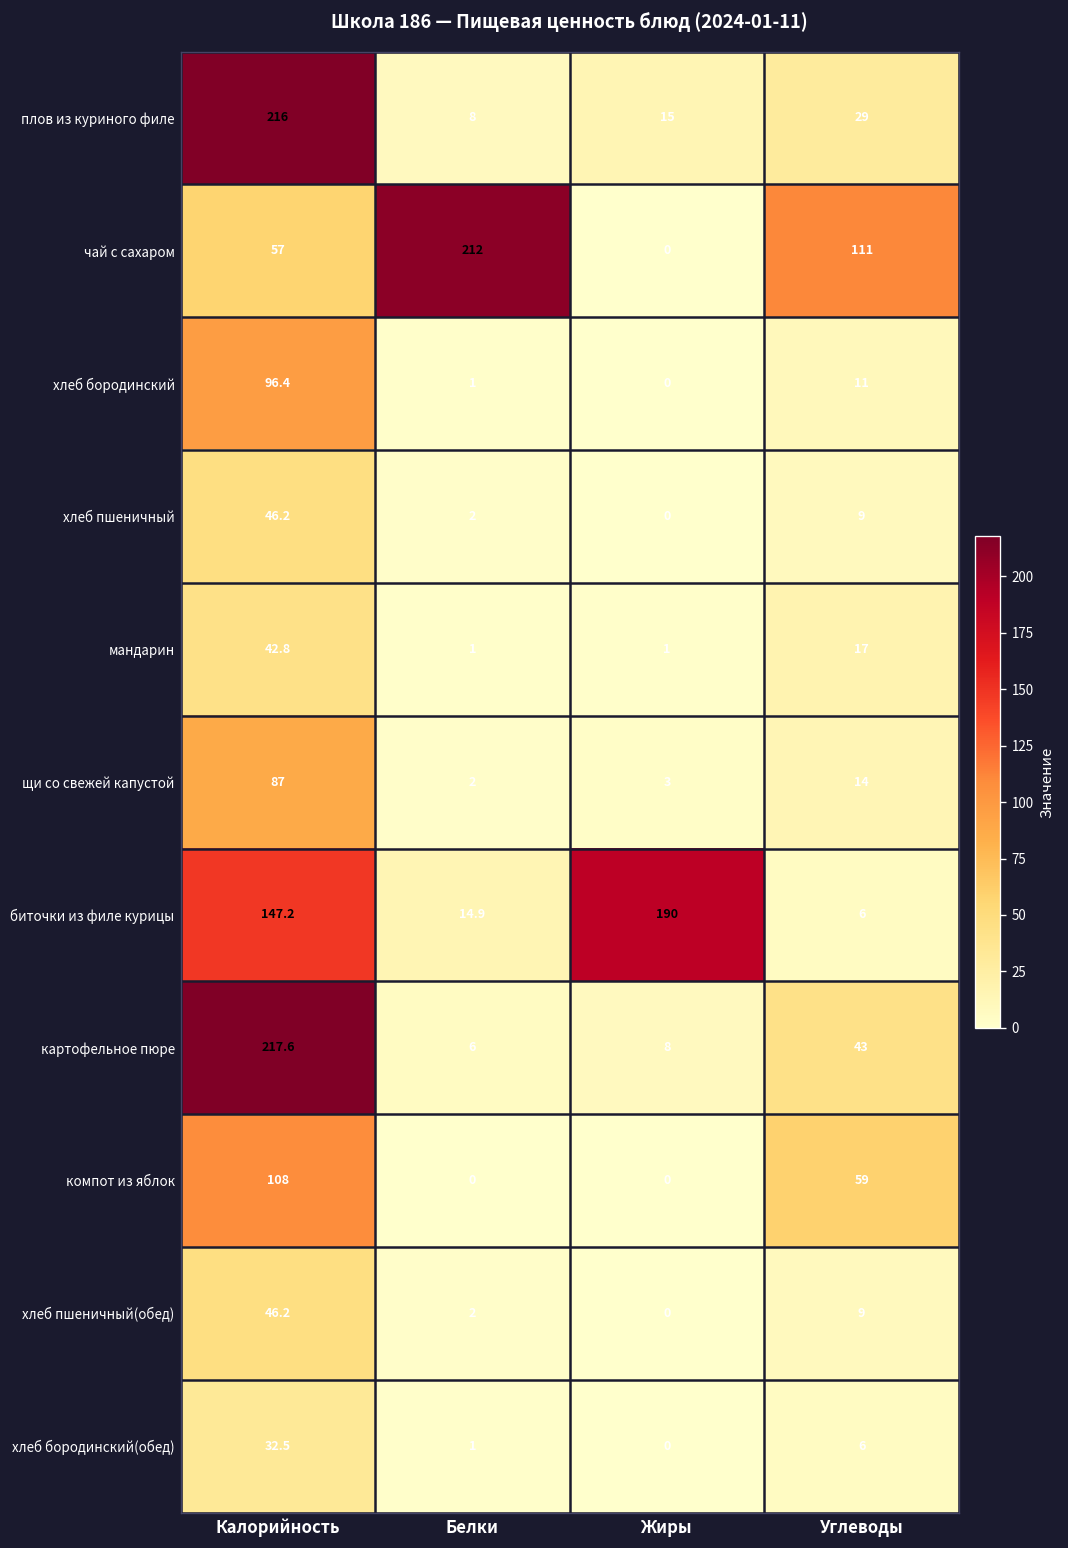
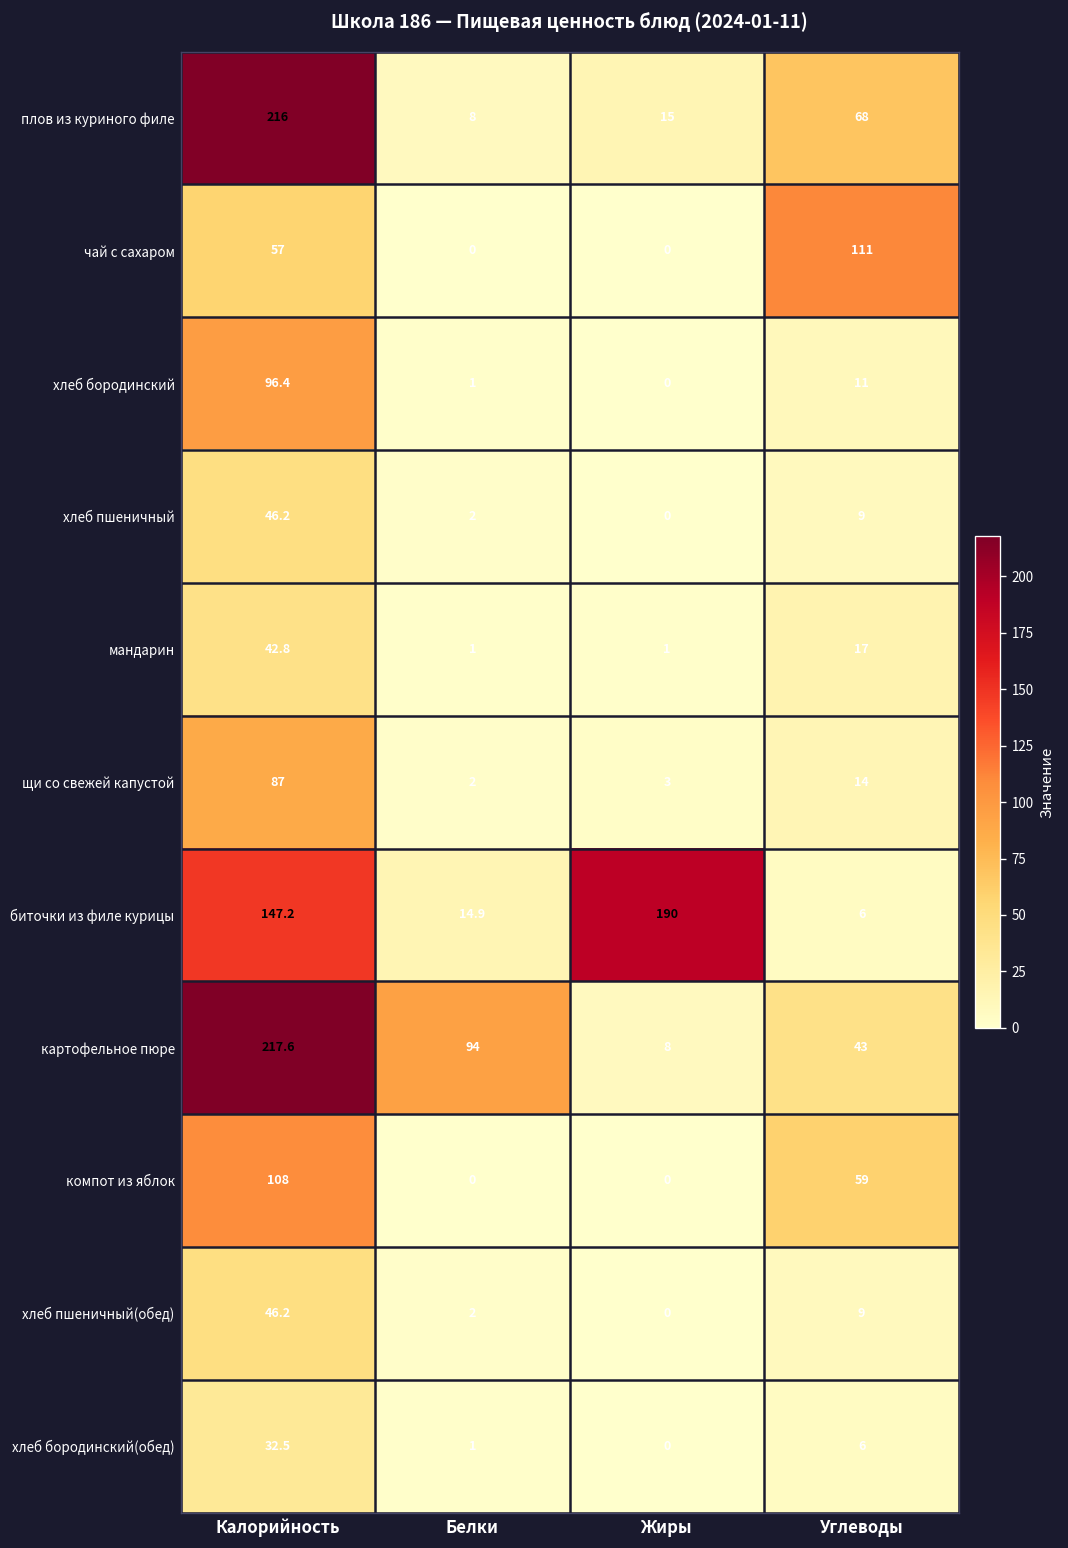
  {
    "плов из куриного филе": {
      "Калорийность": 216,
      "Белки": 8,
      "Жиры": 15,
-     "Углеводы": 29
+     "Углеводы": 68
    },
    "чай с сахаром": {
      "Калорийность": 57,
-     "Белки": 212,
+     "Белки": 0,
      "Жиры": 0,
      "Углеводы": 111
    },
    "хлеб бородинский": {
      "Калорийность": 96.4,
      "Белки": 1,
      "Жиры": 0,
      "Углеводы": 11
    },
    "хлеб пшеничный": {
      "Калорийность": 46.2,
      "Белки": 2,
      "Жиры": 0,
      "Углеводы": 9
    },
    "мандарин": {
      "Калорийность": 42.8,
      "Белки": 1,
      "Жиры": 1,
      "Углеводы": 17
    },
    "щи со свежей капустой": {
      "Калорийность": 87,
      "Белки": 2,
      "Жиры": 3,
      "Углеводы": 14
    },
    "биточки из филе курицы": {
      "Калорийность": 147.2,
      "Белки": 14.9,
      "Жиры": 190,
      "Углеводы": 6
    },
    "картофельное пюре": {
      "Калорийность": 217.6,
-     "Белки": 6,
+     "Белки": 94,
      "Жиры": 8,
      "Углеводы": 43
    },
    "компот из яблок": {
      "Калорийность": 108,
      "Белки": 0,
      "Жиры": 0,
      "Углеводы": 59
    },
    "хлеб пшеничный(обед)": {
      "Калорийность": 46.2,
      "Белки": 2,
      "Жиры": 0,
      "Углеводы": 9
    },
    "хлеб бородинский(обед)": {
      "Калорийность": 32.5,
      "Белки": 1,
      "Жиры": 0,
      "Углеводы": 6
    }
  }
